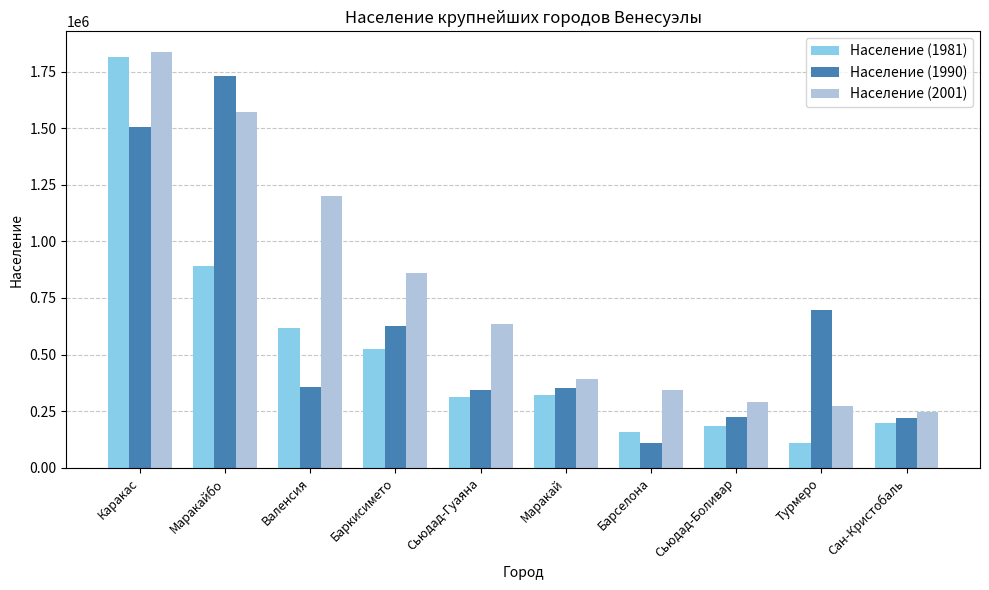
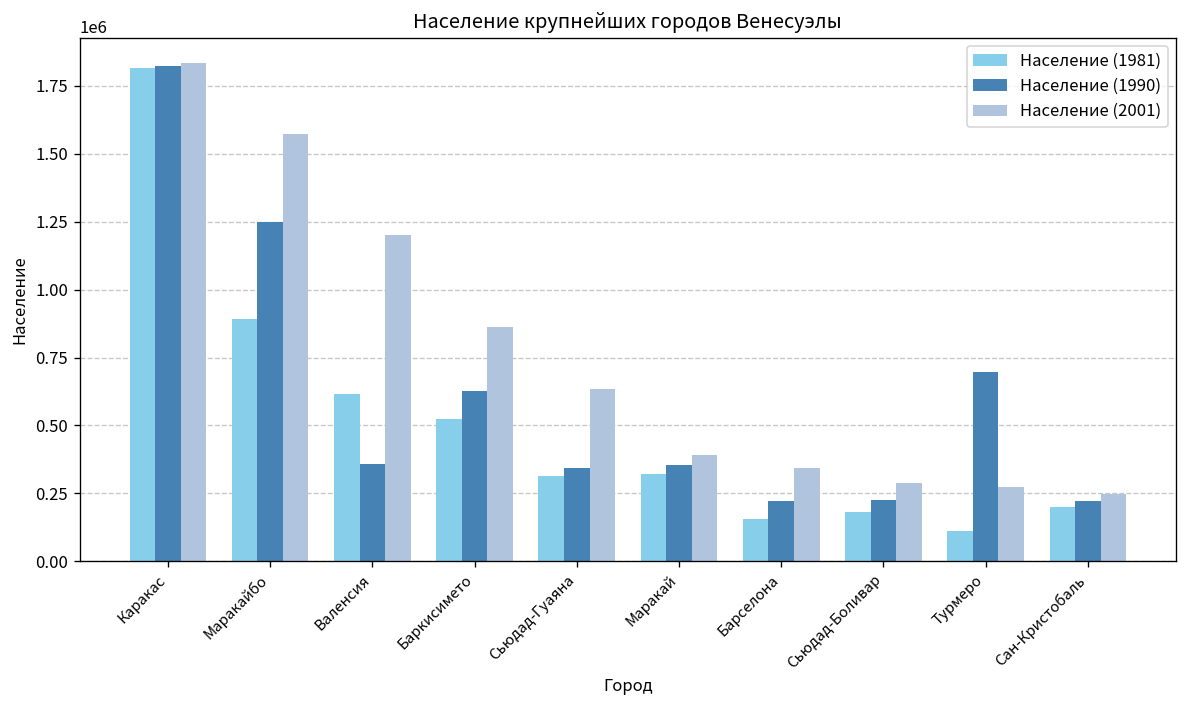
  {
    "Население (1990)": {
-     "Каракас": 1500000,
-     "Маракайбо": 1730000,
+     "Каракас": 1820000,
+     "Маракайбо": 1250000,
      "Валенсия": 360000,
      "Баркисимето": 630000,
      "Сьюдад-Гуаяна": 340000,
      "Маракай": 350000,
-     "Барселона": 110000,
+     "Барселона": 220000,
      "Сьюдад-Боливар": 230000,
      "Турмеро": 700000,
      "Сан-Кристобаль": 220000
    }
  }
